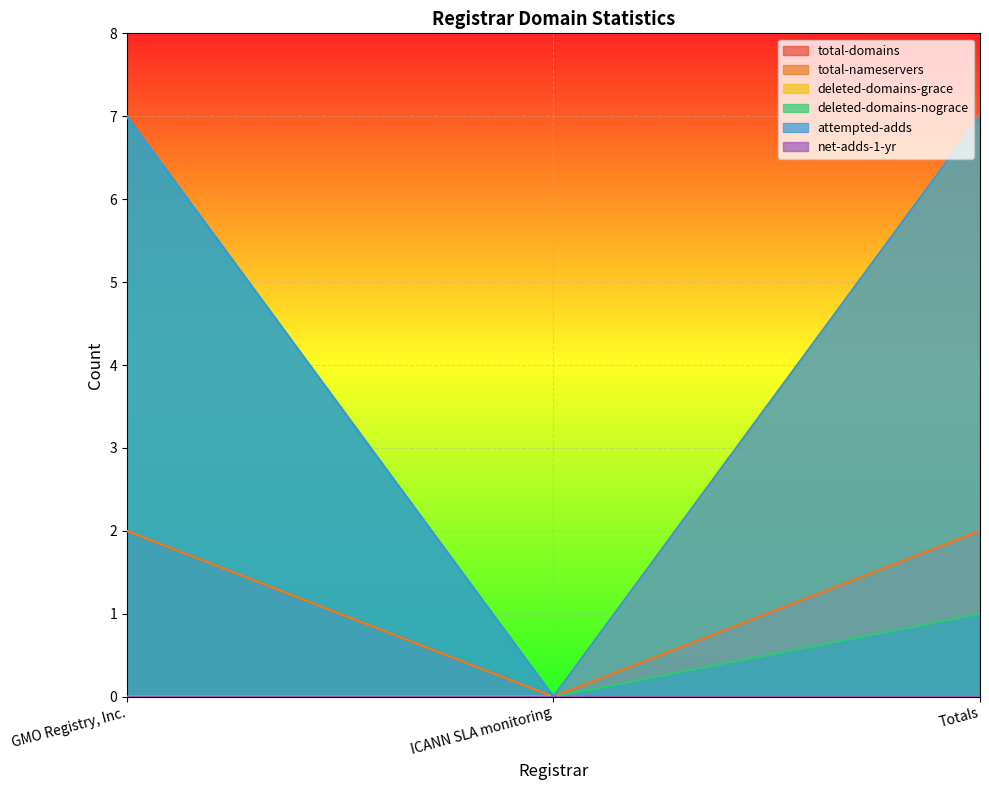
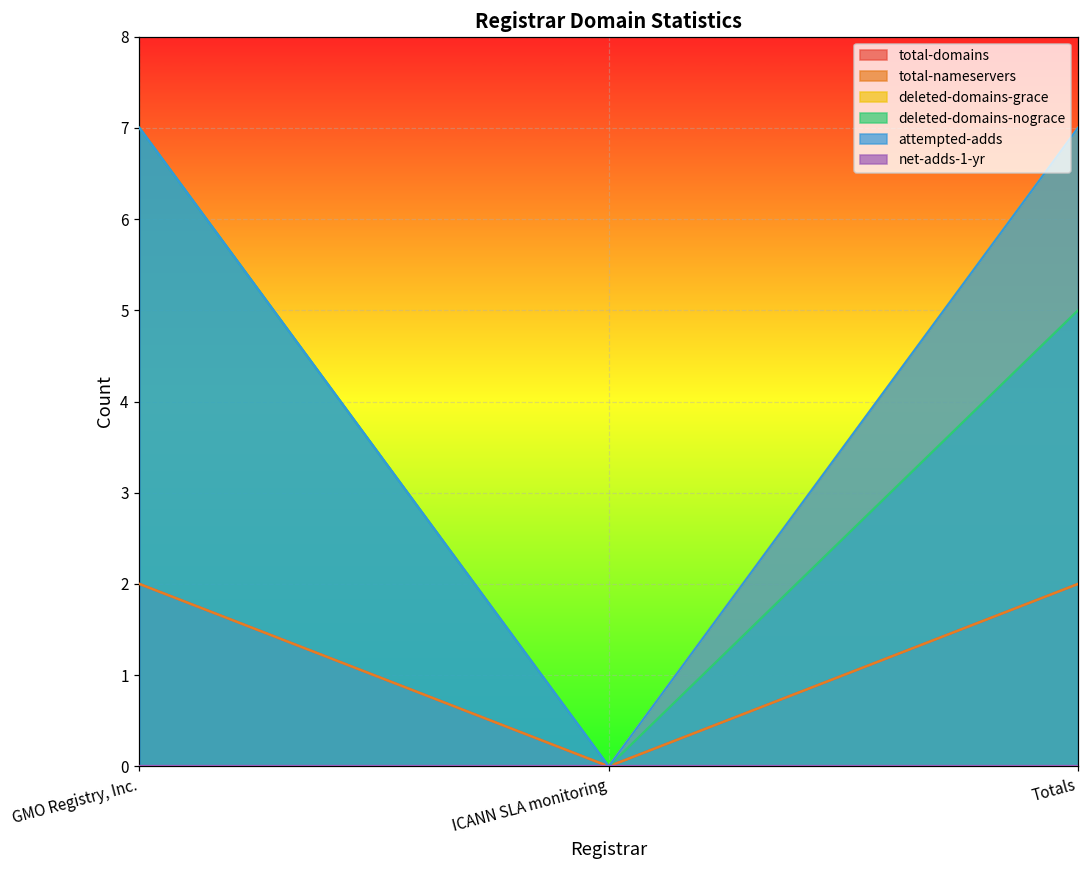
  {
    "total-nameservers": {
      "GMO Registry, Inc.": 2,
      "Totals": 2
    },
    "deleted-domains-nograce": {
-     "Totals": 1
+     "Totals": 5
    },
    "net-adds-1-yr": {
      "Totals": 0
    }
  }
